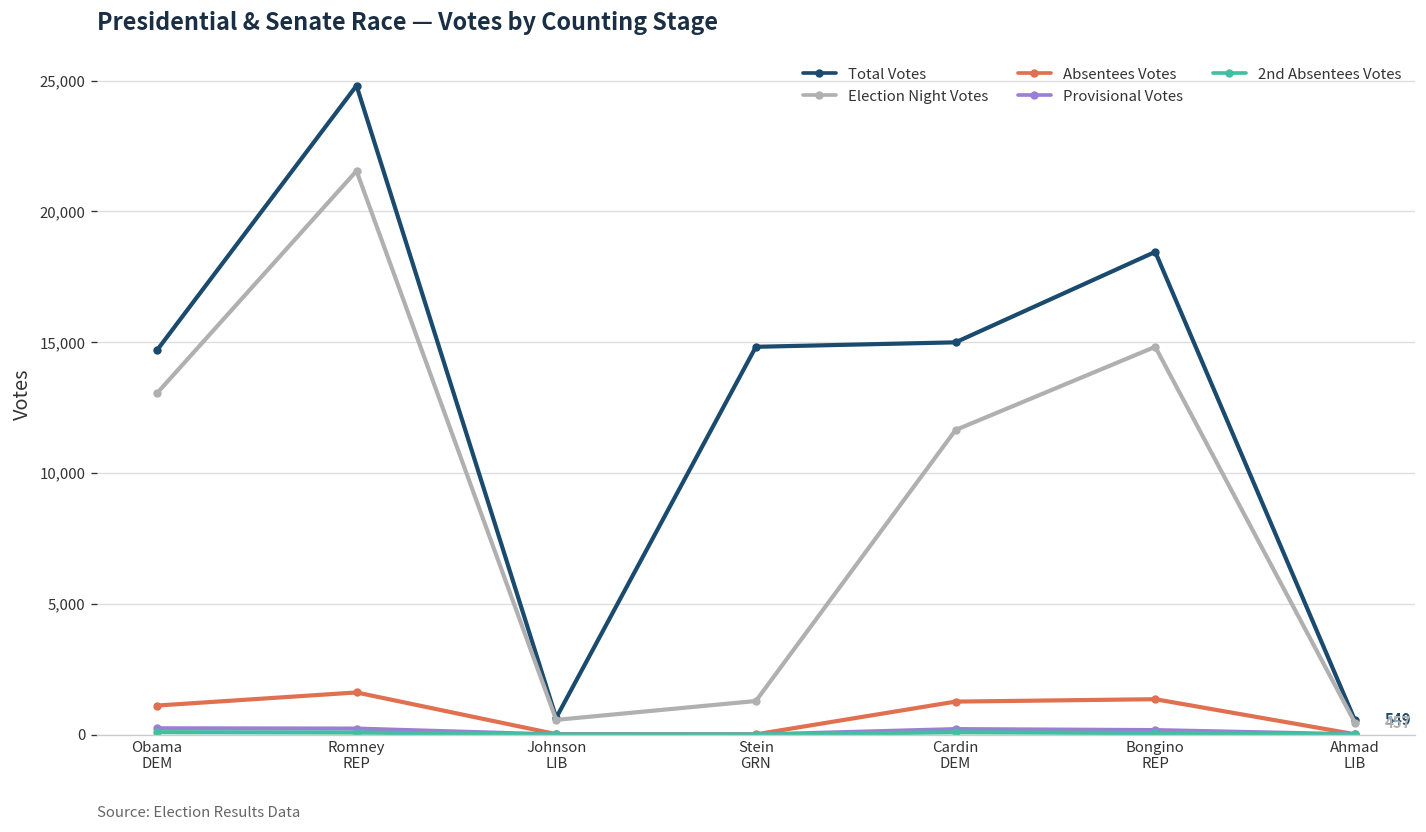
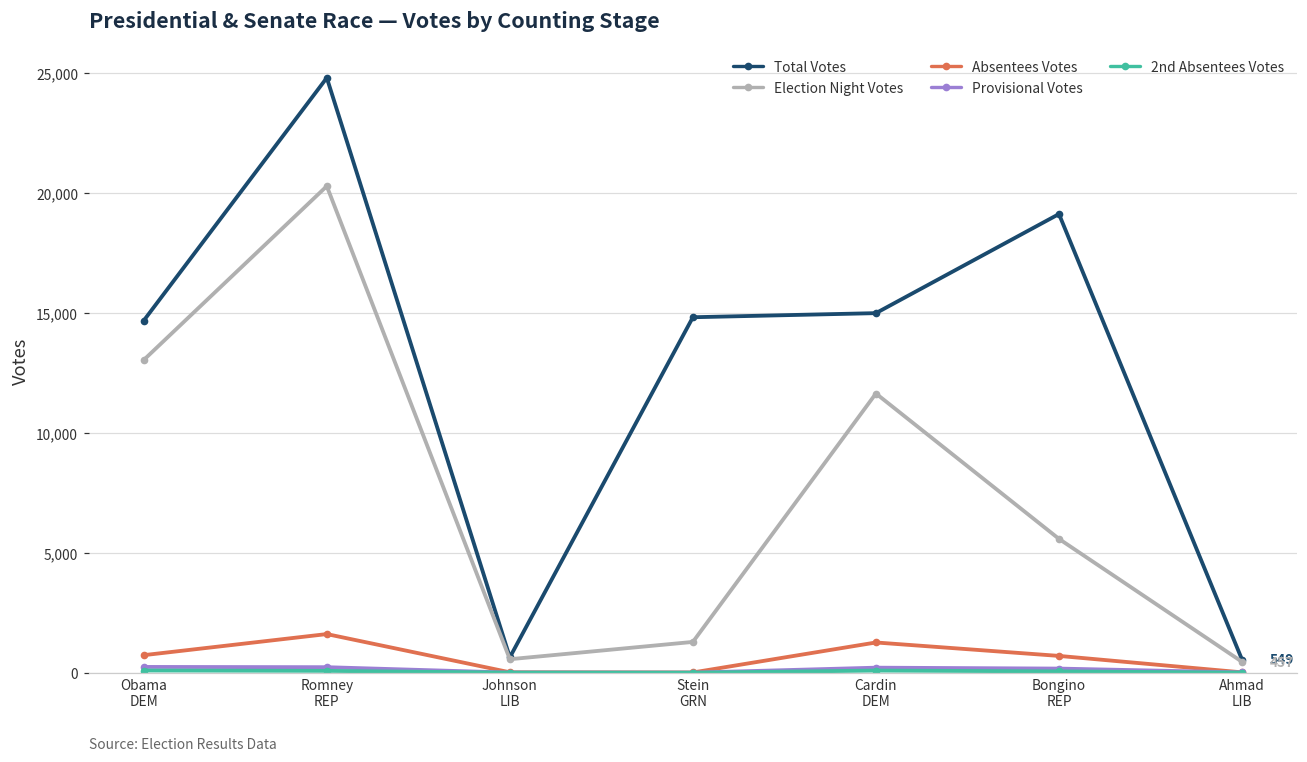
  {
    "Total Votes": {
      "Obama DEM": "14,700",
      "Romney REP": "24,800",
      "Stein GRN": "14,800",
      "Cardin DEM": "15,000",
-     "Bongino REP": "18,500"
+     "Bongino REP": "19,100"
    },
    "Election Night Votes": {
      "Obama DEM": "13,000",
-     "Romney REP": "21,500",
+     "Romney REP": "20,300",
      "Stein GRN": "1,300",
      "Cardin DEM": "11,600",
-     "Bongino REP": "14,800"
+     "Bongino REP": "5,600"
    },
    "Absentees Votes": {
-     "Obama DEM": "1,100",
+     "Obama DEM": "700",
      "Romney REP": "1,600",
      "Cardin DEM": "1,300",
-     "Bongino REP": "1,400"
+     "Bongino REP": "700"
    },
    "Provisional Votes": {
      "Obama DEM": "200",
      "Romney REP": "200",
      "Cardin DEM": "200",
      "Bongino REP": "200"
    },
    "2nd Absentees Votes": {
      "Obama DEM": "100",
      "Romney REP": "100",
      "Cardin DEM": "100",
      "Bongino REP": "100"
    }
  }
